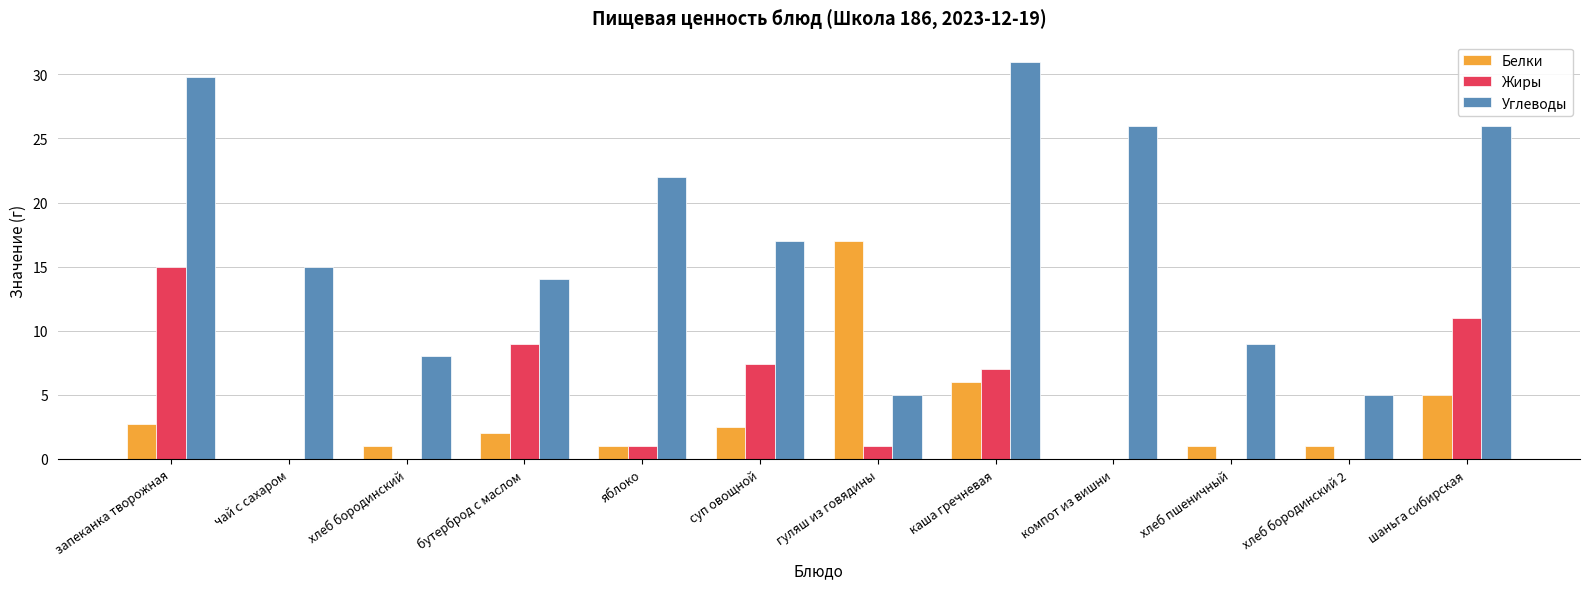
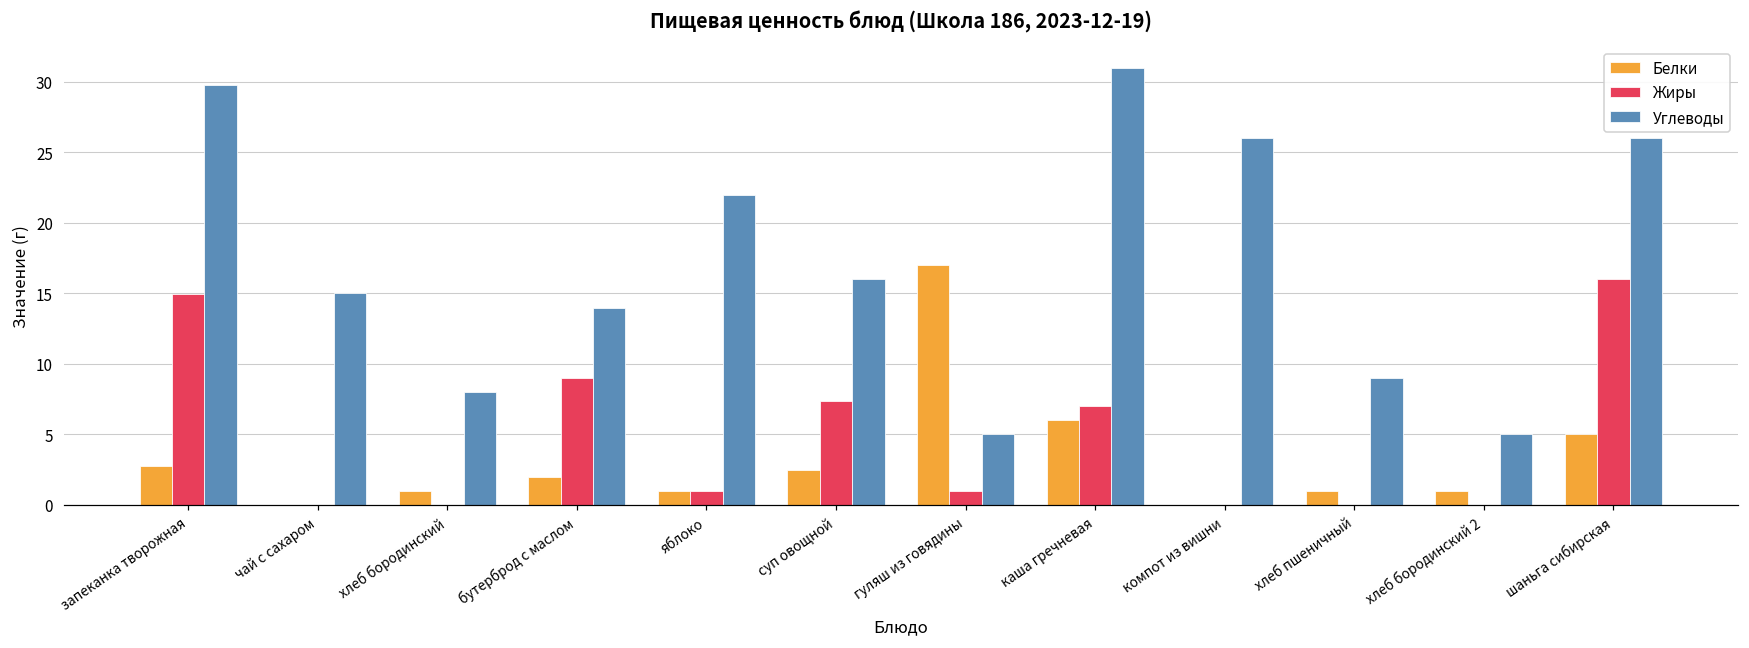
  {
    "Белки": {
      "запеканка творожная": 2.8,
      "чай с сахаром": 0,
      "хлеб бородинский": 1,
      "бутерброд с маслом": 2,
      "яблоко": 1,
      "суп овощной": 2.5,
      "гуляш из говядины": 17,
      "каша гречневая": 6,
      "компот из вишни": 0,
      "хлеб пшеничный": 1,
      "хлеб бородинский 2": 1,
      "шаньга сибирская": 5
    },
    "Жиры": {
      "запеканка творожная": 15,
      "чай с сахаром": 0,
      "хлеб бородинский": 0,
      "бутерброд с маслом": 9,
      "яблоко": 1,
      "суп овощной": 7.4,
      "гуляш из говядины": 1,
      "каша гречневая": 7,
      "компот из вишни": 0,
      "хлеб пшеничный": 0,
      "хлеб бородинский 2": 0,
-     "шаньга сибирская": 11
+     "шаньга сибирская": 16
    },
    "Углеводы": {
      "запеканка творожная": 29.8,
      "чай с сахаром": 15,
      "хлеб бородинский": 8,
      "бутерброд с маслом": 14,
      "яблоко": 22,
-     "суп овощной": 17,
+     "суп овощной": 16,
      "гуляш из говядины": 5,
      "каша гречневая": 31,
      "компот из вишни": 26,
      "хлеб пшеничный": 9,
      "хлеб бородинский 2": 5,
      "шаньга сибирская": 26
    }
  }
